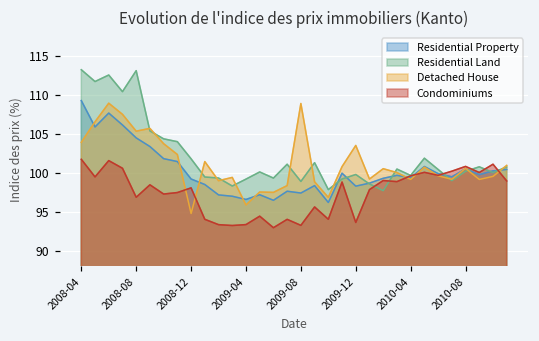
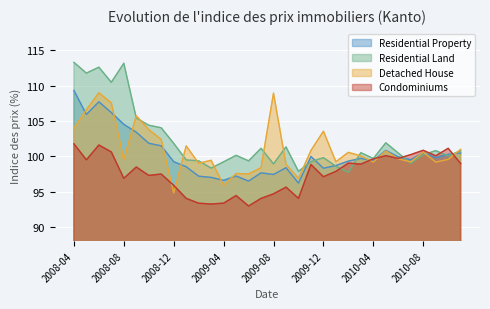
  {
    "Detached House": {
      "2008-04": 104,
-     "2008-08": 105,
+     "2008-08": 100,
      "2008-12": 95,
      "2009-04": 96,
      "2009-08": 109,
      "2009-12": 104
    },
    "Condominiums": {
      "2008-04": 102,
      "2008-08": 97,
-     "2008-12": 98,
+     "2008-12": 96,
      "2009-04": 93,
-     "2009-08": 93,
-     "2009-12": 94
+     "2009-08": 95,
+     "2009-12": 97
    }
  }
